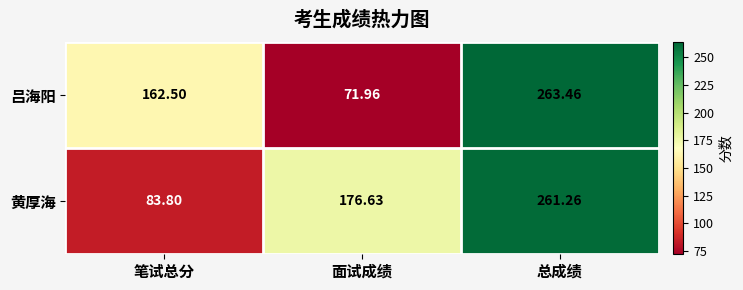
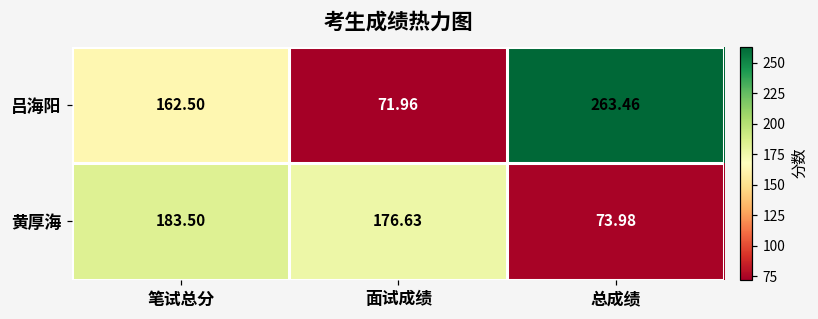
  {
    "吕海阳": {
      "笔试总分": 162.50,
      "面试成绩": 71.96,
      "总成绩": 263.46
    },
    "黄厚海": {
-     "笔试总分": 83.80,
+     "笔试总分": 183.50,
      "面试成绩": 176.63,
-     "总成绩": 261.26
+     "总成绩": 73.98
    }
  }
